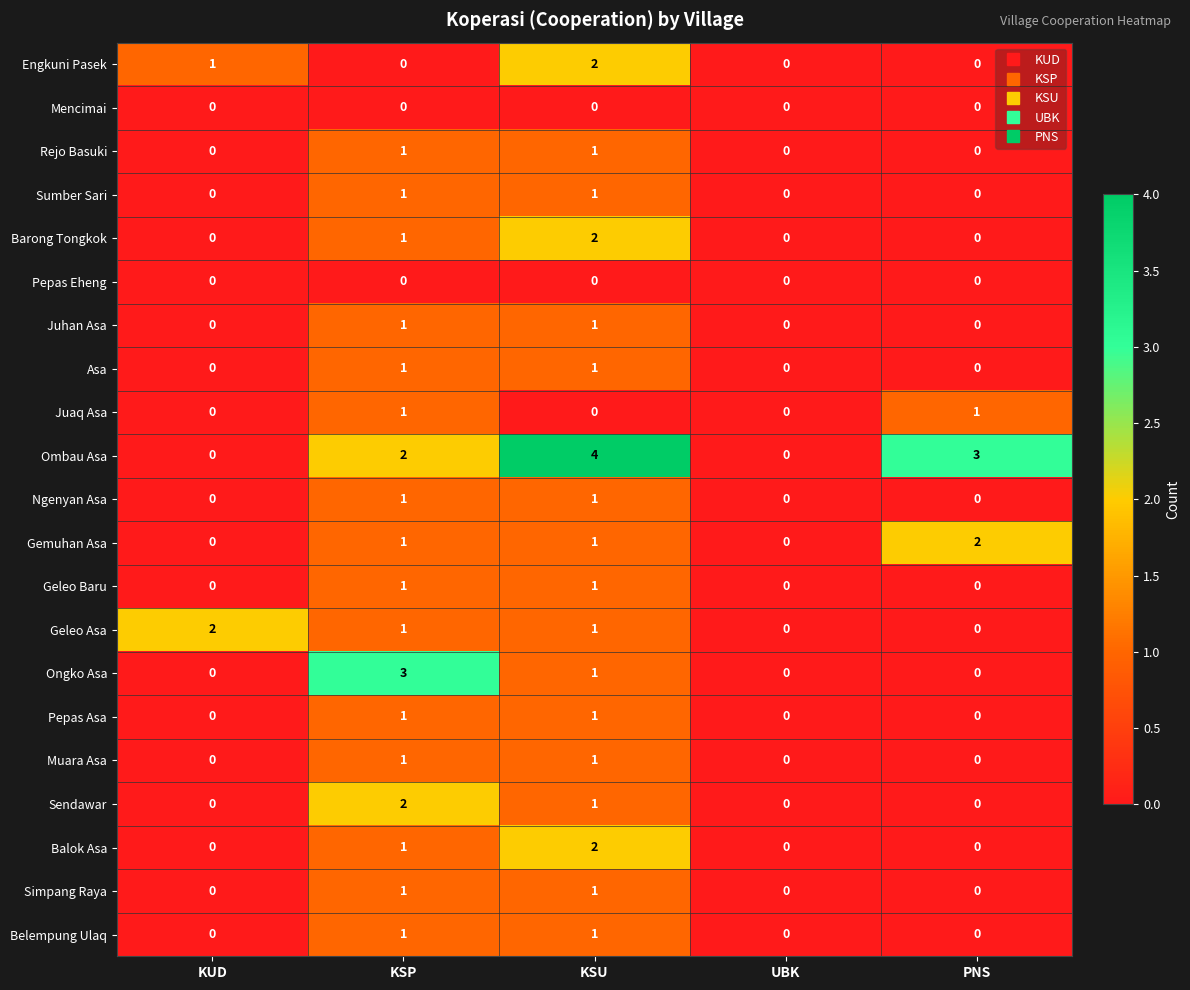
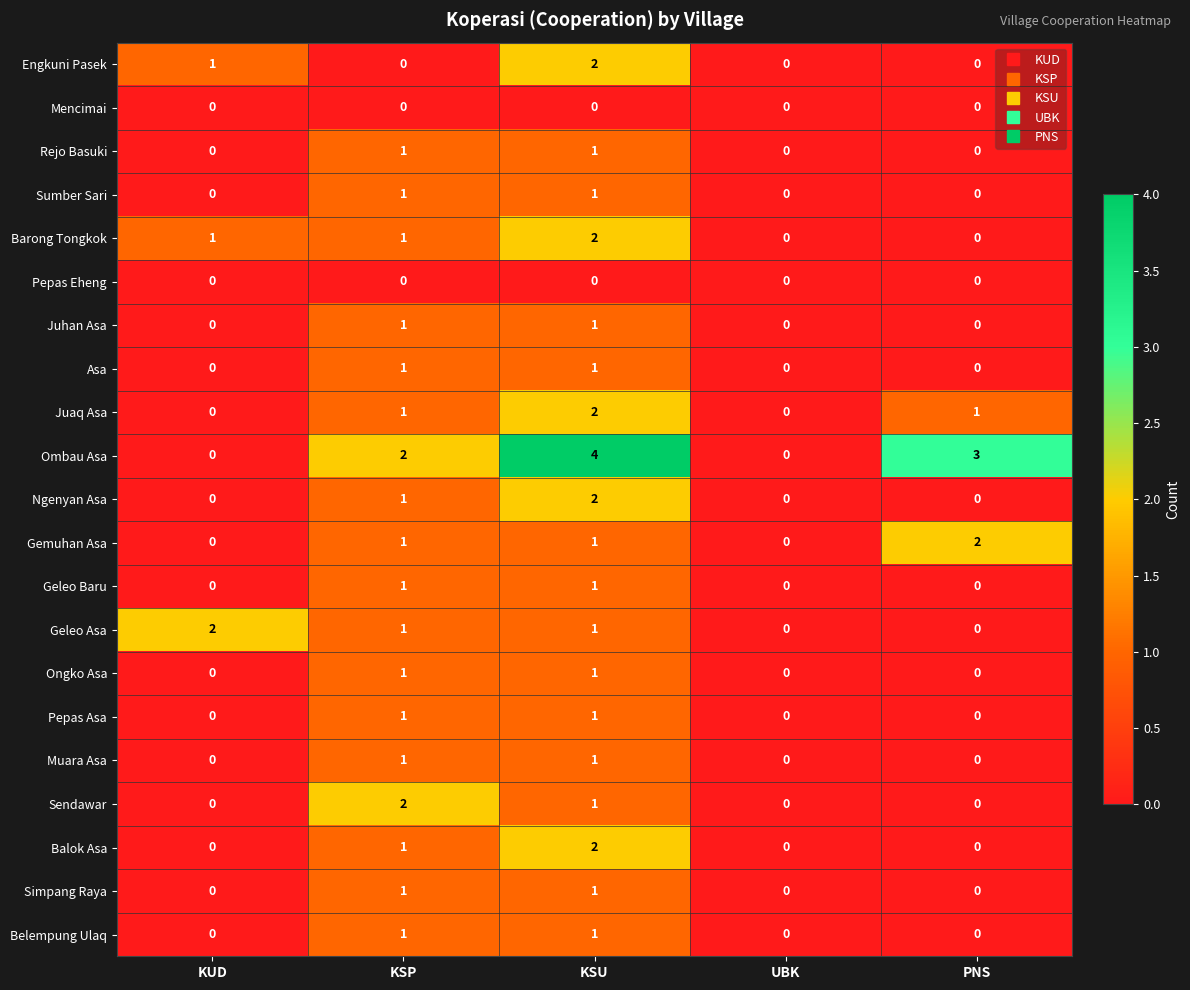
  {
    "Engkuni Pasek": {
      "KUD": 1,
      "KSP": 0,
      "KSU": 2,
      "UBK": 0,
      "PNS": 0
    },
    "Mencimai": {
      "KUD": 0,
      "KSP": 0,
      "KSU": 0,
      "UBK": 0,
      "PNS": 0
    },
    "Rejo Basuki": {
      "KUD": 0,
      "KSP": 1,
      "KSU": 1,
      "UBK": 0,
      "PNS": 0
    },
    "Sumber Sari": {
      "KUD": 0,
      "KSP": 1,
      "KSU": 1,
      "UBK": 0,
      "PNS": 0
    },
    "Barong Tongkok": {
-     "KUD": 0,
+     "KUD": 1,
      "KSP": 1,
      "KSU": 2,
      "UBK": 0,
      "PNS": 0
    },
    "Pepas Eheng": {
      "KUD": 0,
      "KSP": 0,
      "KSU": 0,
      "UBK": 0,
      "PNS": 0
    },
    "Juhan Asa": {
      "KUD": 0,
      "KSP": 1,
      "KSU": 1,
      "UBK": 0,
      "PNS": 0
    },
    "Asa": {
      "KUD": 0,
      "KSP": 1,
      "KSU": 1,
      "UBK": 0,
      "PNS": 0
    },
    "Juaq Asa": {
      "KUD": 0,
      "KSP": 1,
-     "KSU": 0,
+     "KSU": 2,
      "UBK": 0,
      "PNS": 1
    },
    "Ombau Asa": {
      "KUD": 0,
      "KSP": 2,
      "KSU": 4,
      "UBK": 0,
      "PNS": 3
    },
    "Ngenyan Asa": {
      "KUD": 0,
      "KSP": 1,
-     "KSU": 1,
+     "KSU": 2,
      "UBK": 0,
      "PNS": 0
    },
    "Gemuhan Asa": {
      "KUD": 0,
      "KSP": 1,
      "KSU": 1,
      "UBK": 0,
      "PNS": 2
    },
    "Geleo Baru": {
      "KUD": 0,
      "KSP": 1,
      "KSU": 1,
      "UBK": 0,
      "PNS": 0
    },
    "Geleo Asa": {
      "KUD": 2,
      "KSP": 1,
      "KSU": 1,
      "UBK": 0,
      "PNS": 0
    },
    "Ongko Asa": {
      "KUD": 0,
-     "KSP": 3,
+     "KSP": 1,
      "KSU": 1,
      "UBK": 0,
      "PNS": 0
    },
    "Pepas Asa": {
      "KUD": 0,
      "KSP": 1,
      "KSU": 1,
      "UBK": 0,
      "PNS": 0
    },
    "Muara Asa": {
      "KUD": 0,
      "KSP": 1,
      "KSU": 1,
      "UBK": 0,
      "PNS": 0
    },
    "Sendawar": {
      "KUD": 0,
      "KSP": 2,
      "KSU": 1,
      "UBK": 0,
      "PNS": 0
    },
    "Balok Asa": {
      "KUD": 0,
      "KSP": 1,
      "KSU": 2,
      "UBK": 0,
      "PNS": 0
    },
    "Simpang Raya": {
      "KUD": 0,
      "KSP": 1,
      "KSU": 1,
      "UBK": 0,
      "PNS": 0
    },
    "Belempung Ulaq": {
      "KUD": 0,
      "KSP": 1,
      "KSU": 1,
      "UBK": 0,
      "PNS": 0
    }
  }
